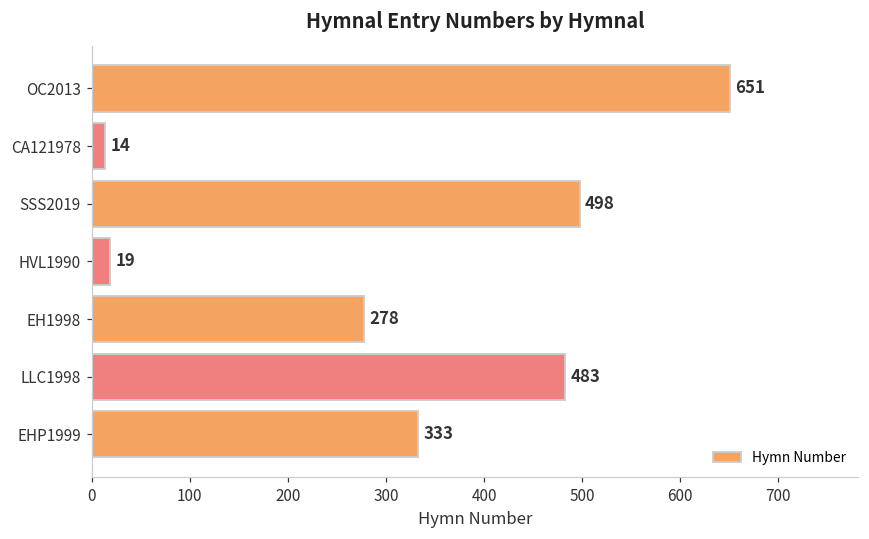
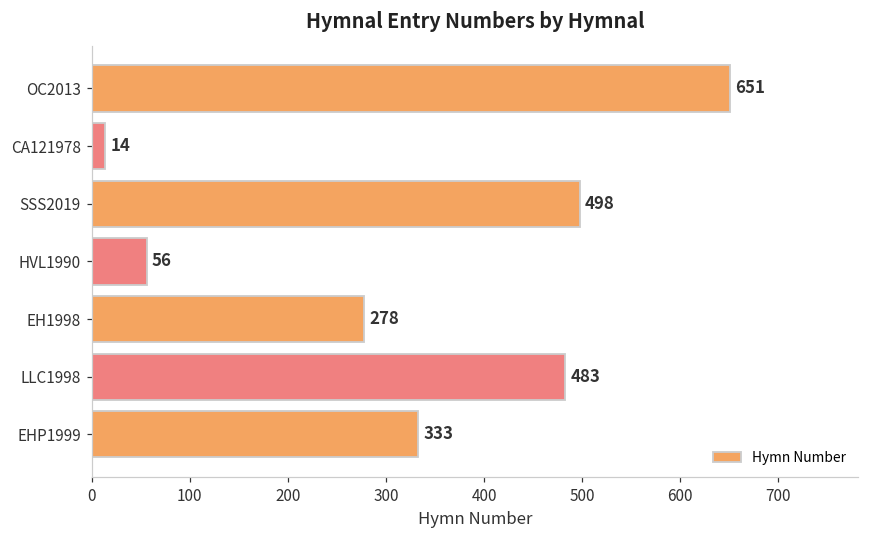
  {
    "OC2013": 651,
    "CA121978": 14,
    "SSS2019": 498,
-   "HVL1990": 19,
+   "HVL1990": 56,
    "EH1998": 278,
    "LLC1998": 483,
    "EHP1999": 333
  }
